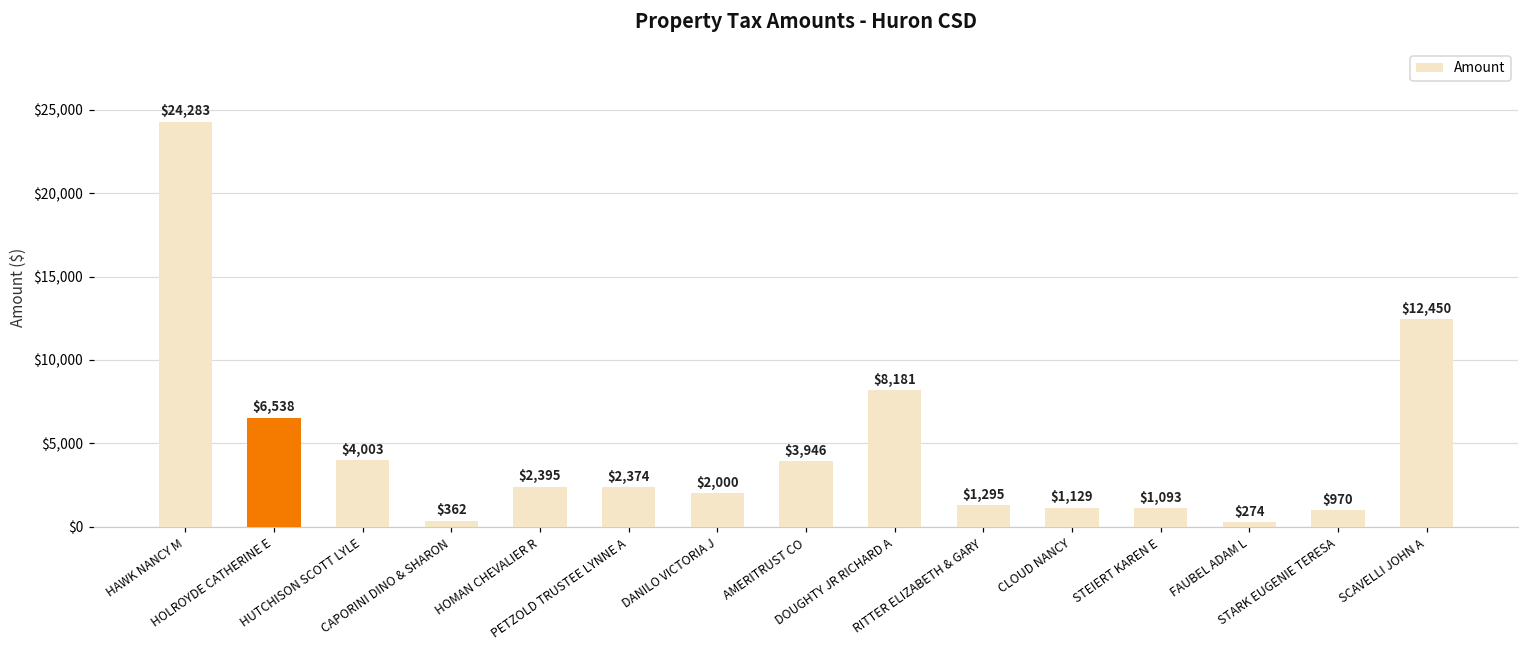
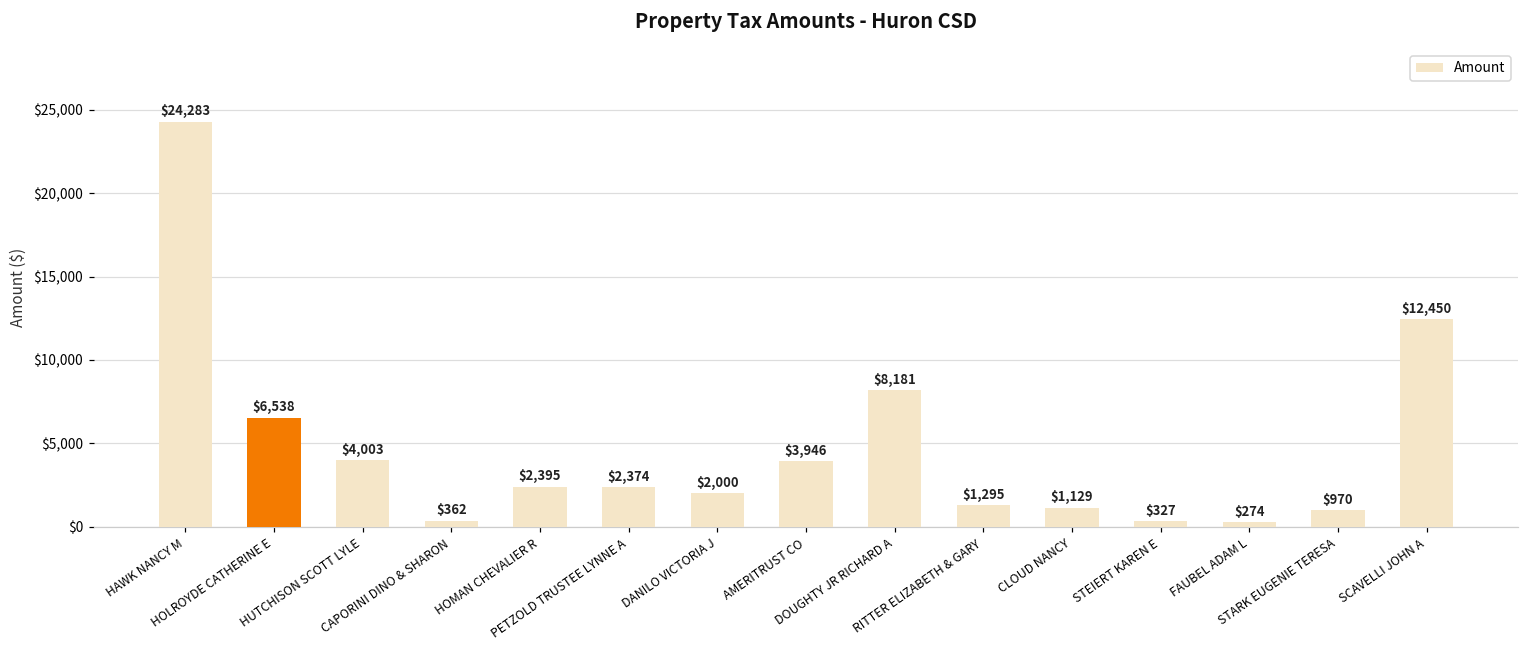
  {
    "HAWK NANCY M": "$24,283",
    "HOLROYDE CATHERINE E": "$6,538",
    "HUTCHISON SCOTT LYLE": "$4,003",
    "CAPORINI DINO & SHARON": "$362",
    "HOMAN CHEVALIER R": "$2,395",
    "PETZOLD TRUSTEE LYNNE A": "$2,374",
    "DANILO VICTORIA J": "$2,000",
    "AMERITRUST CO": "$3,946",
    "DOUGHTY JR RICHARD A": "$8,181",
    "RITTER ELIZABETH & GARY": "$1,295",
    "CLOUD NANCY": "$1,129",
-   "STEIERT KAREN E": "$1,093",
+   "STEIERT KAREN E": "$327",
    "FAUBEL ADAM L": "$274",
    "STARK EUGENIE TERESA": "$970",
    "SCAVELLI JOHN A": "$12,450"
  }
